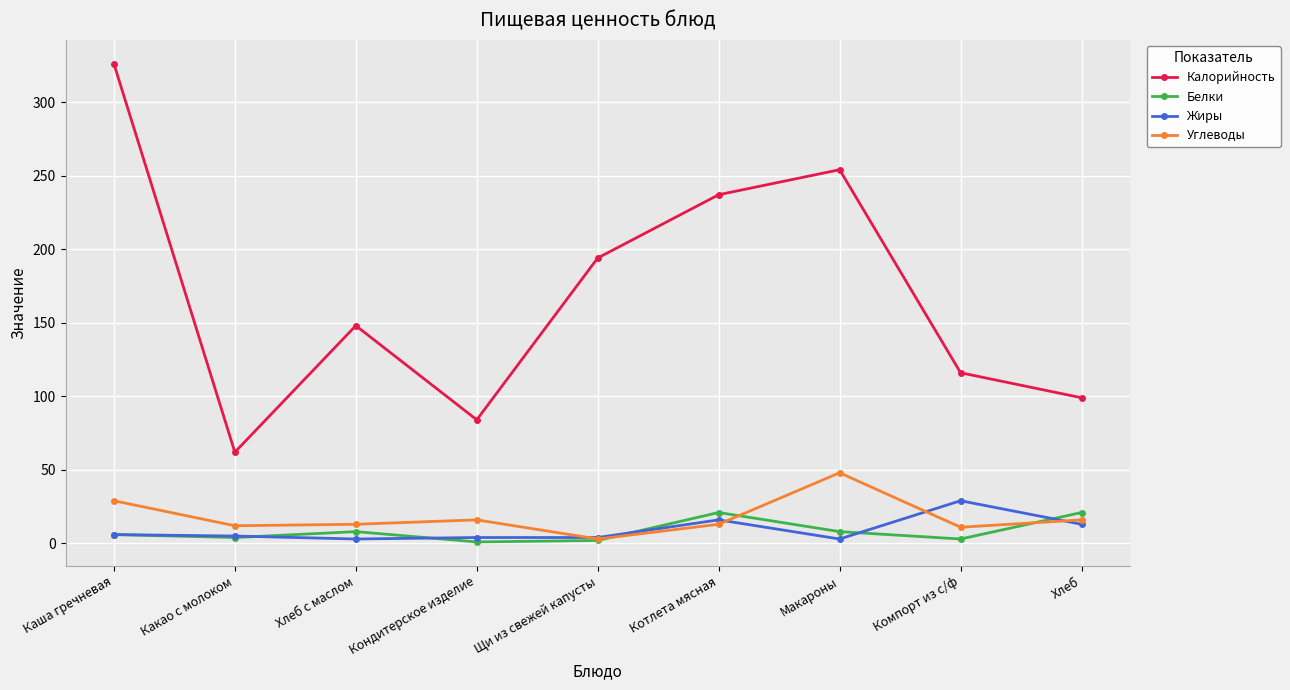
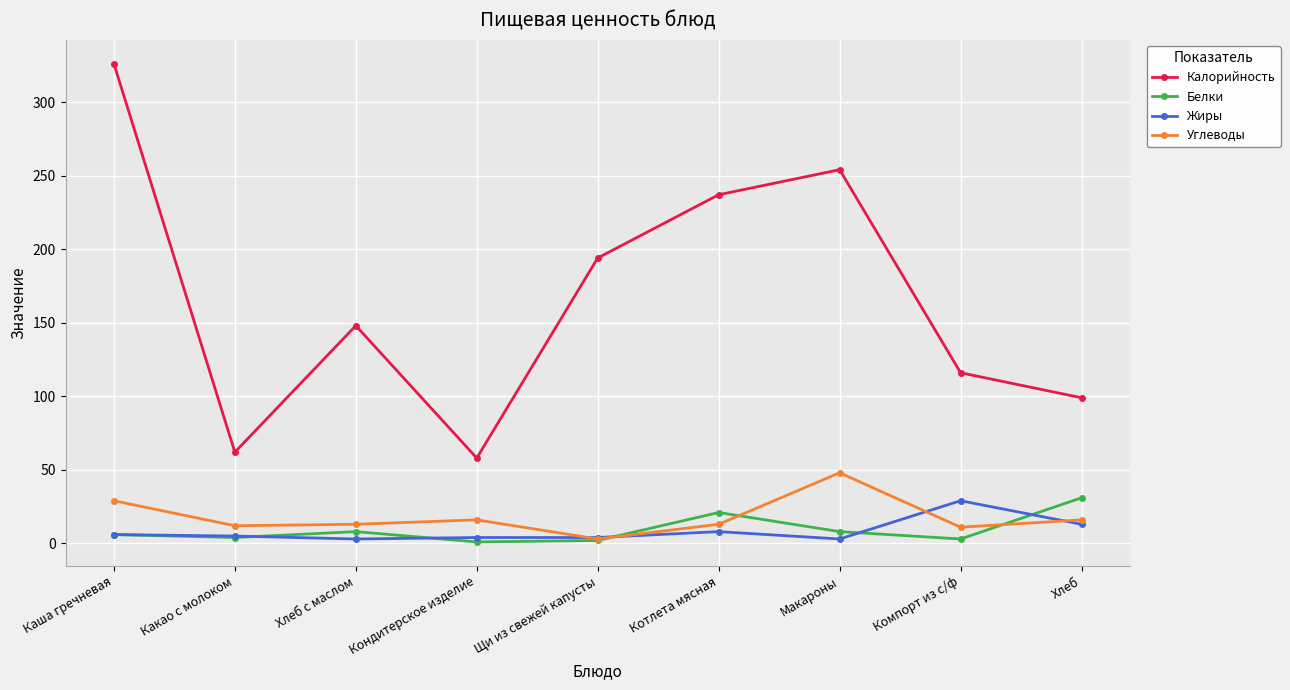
  {
    "Калорийность": {
      "Каша гречневая": 326,
      "Какао с молоком": 62,
      "Хлеб с маслом": 148,
-     "Кондитерское изделие": 84,
+     "Кондитерское изделие": 58,
      "Щи из свежей капусты": 194,
      "Котлета мясная": 237,
      "Макароны": 254,
      "Компорт из с/ф": 116,
      "Хлеб": 99
    },
    "Белки": {
      "Хлеб с маслом": 8,
      "Кондитерское изделие": 1,
      "Котлета мясная": 21,
      "Макароны": 8,
      "Компорт из с/ф": 3,
-     "Хлеб": 21
+     "Хлеб": 31
    },
    "Жиры": {
      "Хлеб с маслом": 3,
      "Кондитерское изделие": 4,
-     "Котлета мясная": 16,
+     "Котлета мясная": 8,
      "Макароны": 3,
      "Компорт из с/ф": 29,
      "Хлеб": 13
    },
    "Углеводы": {
      "Каша гречневая": 29,
      "Какао с молоком": 12,
      "Хлеб с маслом": 13,
      "Кондитерское изделие": 16,
      "Котлета мясная": 13,
      "Макароны": 48,
      "Компорт из с/ф": 11,
      "Хлеб": 16
    }
  }
